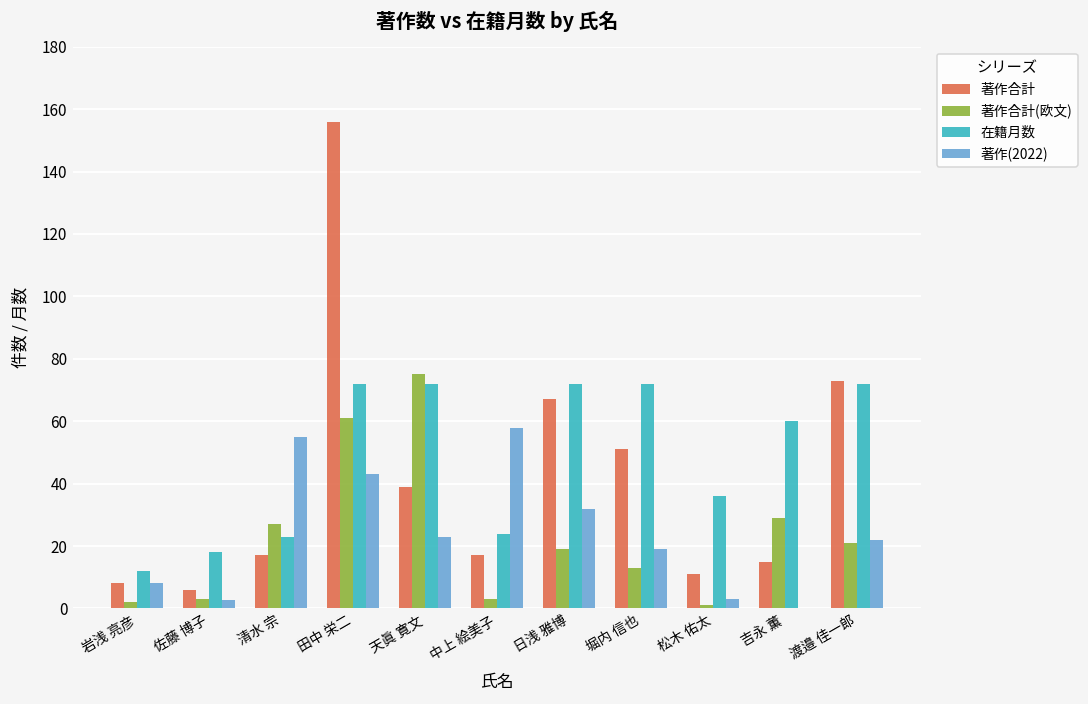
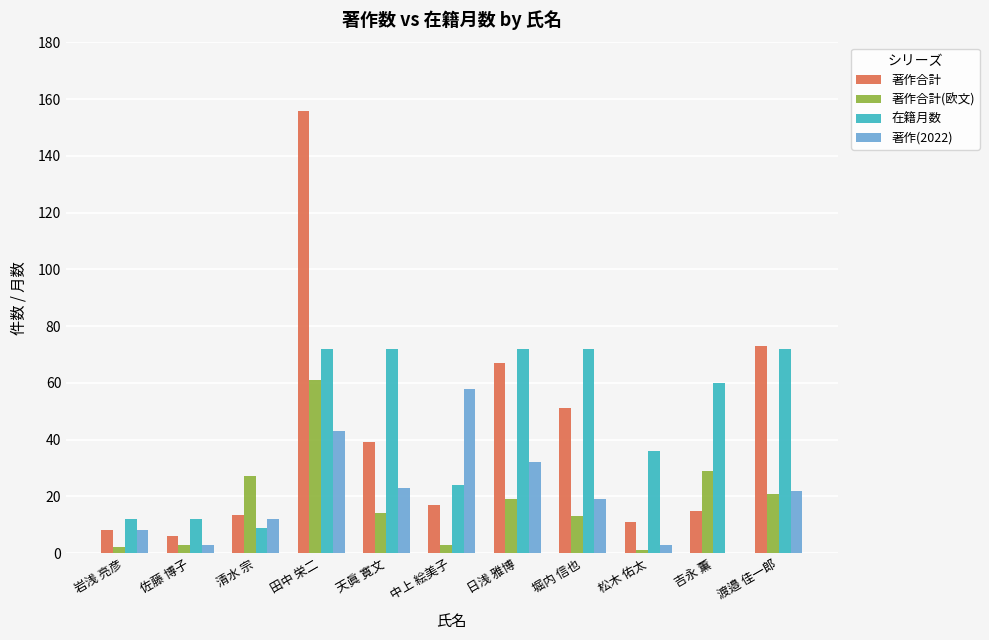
  {
    "著作合計": {
      "岩浅 亮彦": 8,
      "佐藤 博子": 6,
-     "清水 宗": 17,
+     "清水 宗": 13,
      "田中 栄二": 156,
      "天眞 寛文": 39,
      "中上 絵美子": 17,
      "日浅 雅博": 67,
      "堀内 信也": 51,
      "松木 佑太": 11,
      "吉永 薫": 15,
      "渡邉 佳一郎": 73
    },
    "著作合計(欧文)": {
      "岩浅 亮彦": 2,
      "佐藤 博子": 3,
      "清水 宗": 27,
      "田中 栄二": 61,
-     "天眞 寛文": 75,
+     "天眞 寛文": 14,
      "中上 絵美子": 3,
      "日浅 雅博": 19,
      "堀内 信也": 13,
      "松木 佑太": 1,
      "吉永 薫": 29,
      "渡邉 佳一郎": 21
    },
    "在籍月数": {
      "岩浅 亮彦": 12,
-     "佐藤 博子": 18,
-     "清水 宗": 23,
+     "佐藤 博子": 12,
+     "清水 宗": 9,
      "田中 栄二": 72,
      "天眞 寛文": 72,
      "中上 絵美子": 24,
      "日浅 雅博": 72,
      "堀内 信也": 72,
      "松木 佑太": 36,
      "吉永 薫": 60,
      "渡邉 佳一郎": 72
    },
    "著作(2022)": {
      "岩浅 亮彦": 8,
      "佐藤 博子": 3,
-     "清水 宗": 55,
+     "清水 宗": 12,
      "田中 栄二": 43,
      "天眞 寛文": 23,
      "中上 絵美子": 58,
      "日浅 雅博": 32,
      "堀内 信也": 19,
      "松木 佑太": 3,
      "吉永 薫": 0,
      "渡邉 佳一郎": 22
    }
  }
